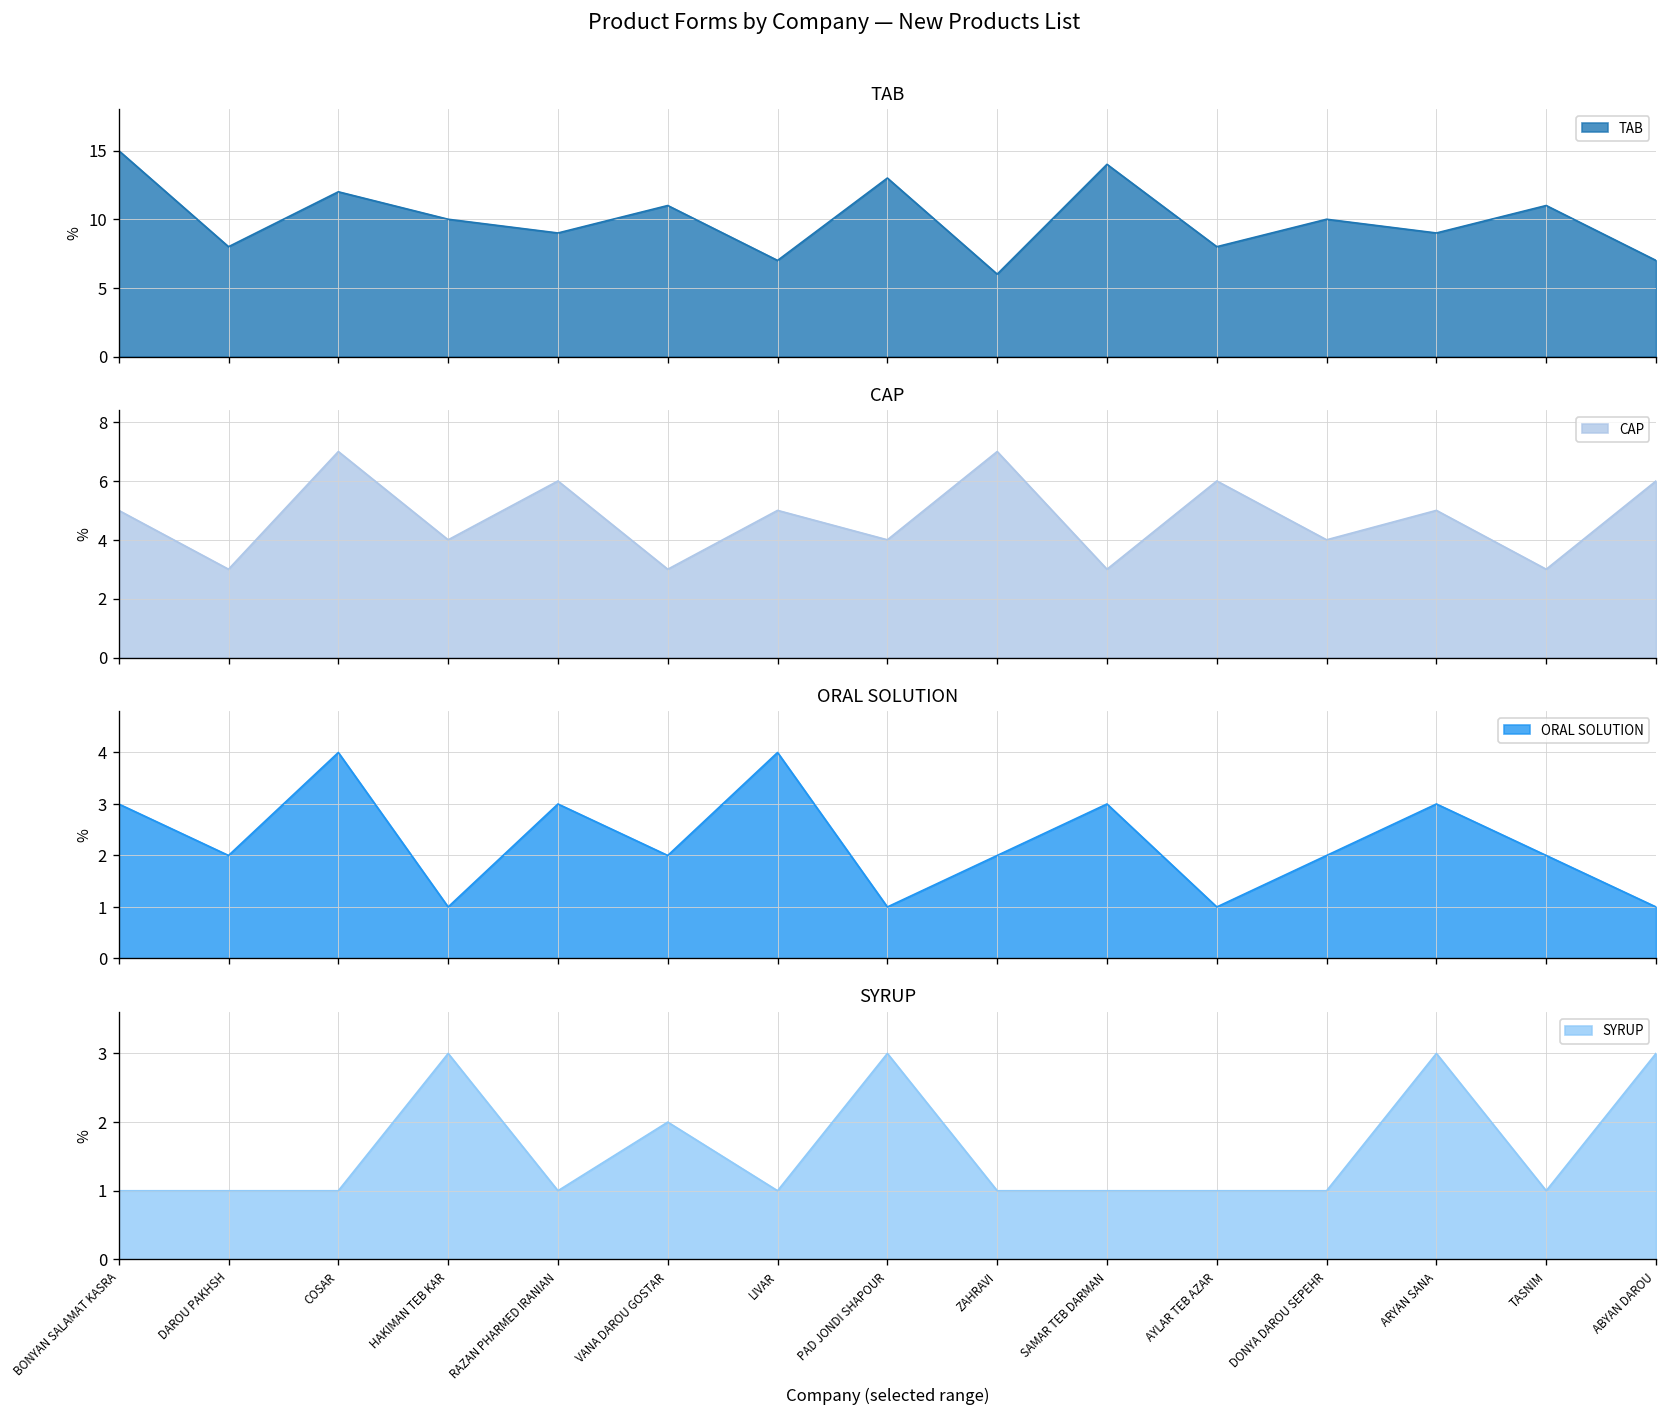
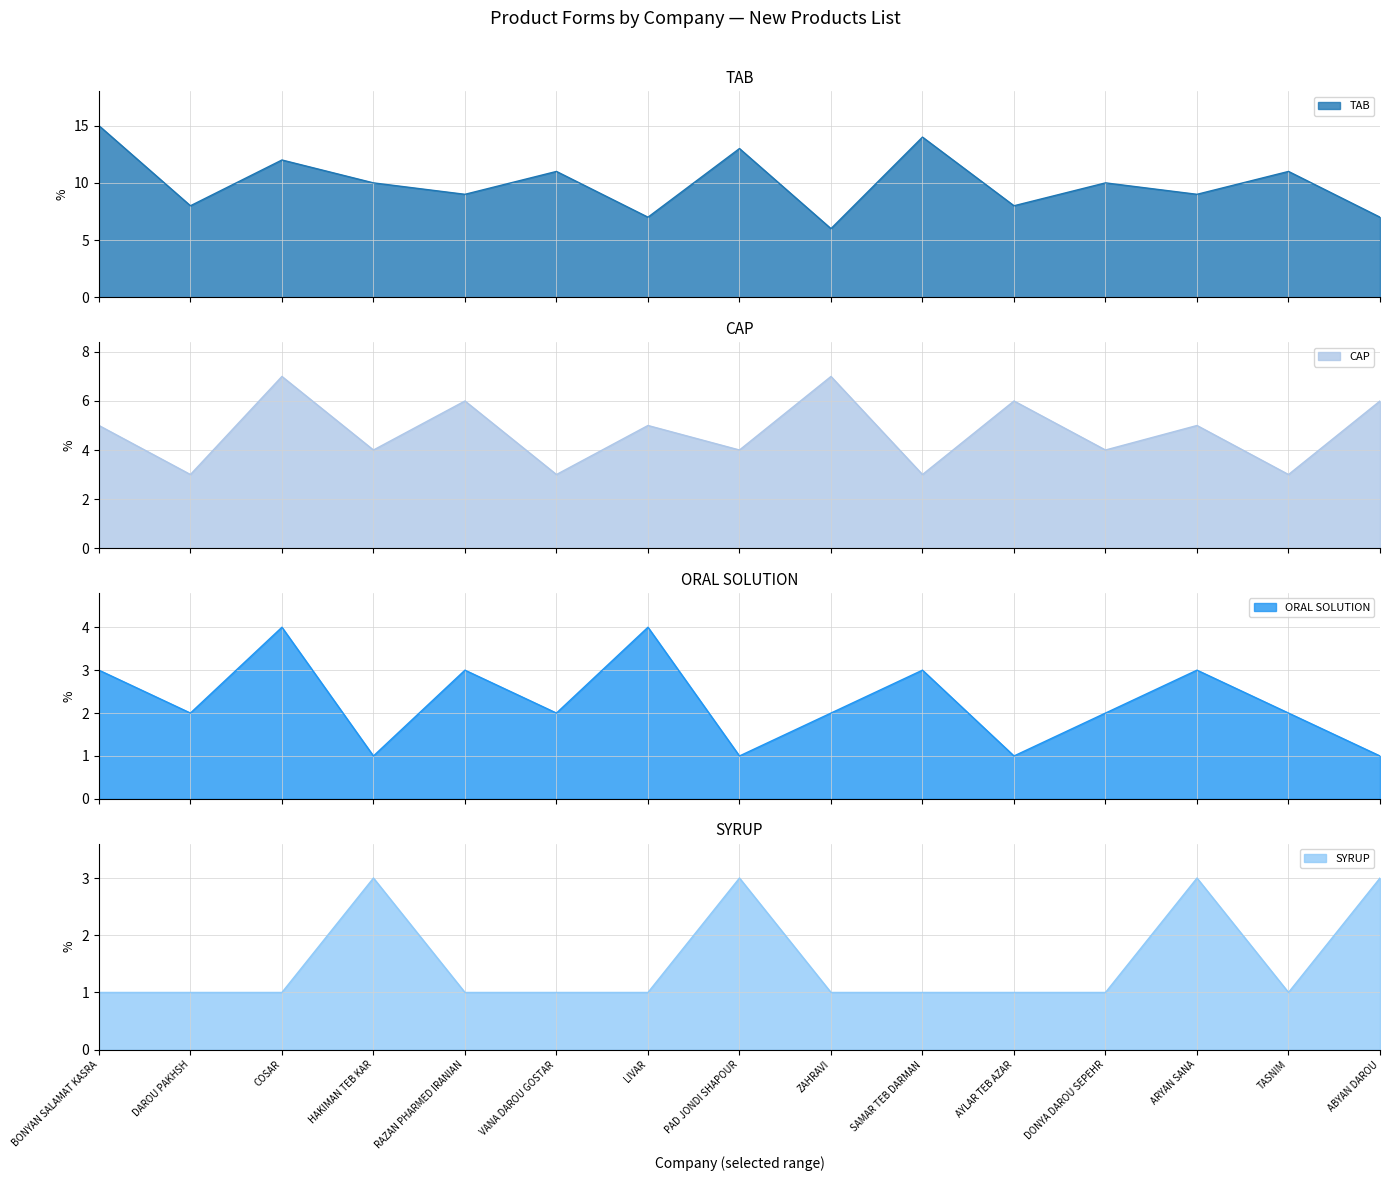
  {
    "SYRUP": {
      "BONYAN SALAMAT KASRA": 1,
      "DAROU PAKHSH": 1,
      "COSAR": 1,
      "HAKIMAN TEB KAR": 3,
      "RAZAN PHARMED IRANIAN": 1,
-     "VANA DAROU GOSTAR": 2,
+     "VANA DAROU GOSTAR": 1,
      "LIVAR": 1,
      "PAD JONDI SHAPOUR": 3,
      "ZAHRAVI": 1,
      "SAMAR TEB DARMAN": 1,
      "AYLAR TEB AZAR": 1,
      "DONYA DAROU SEPEHR": 1,
      "ARYAN SANA": 3,
      "TASNIM": 1,
      "ABYAN DAROU": 3
    }
  }
